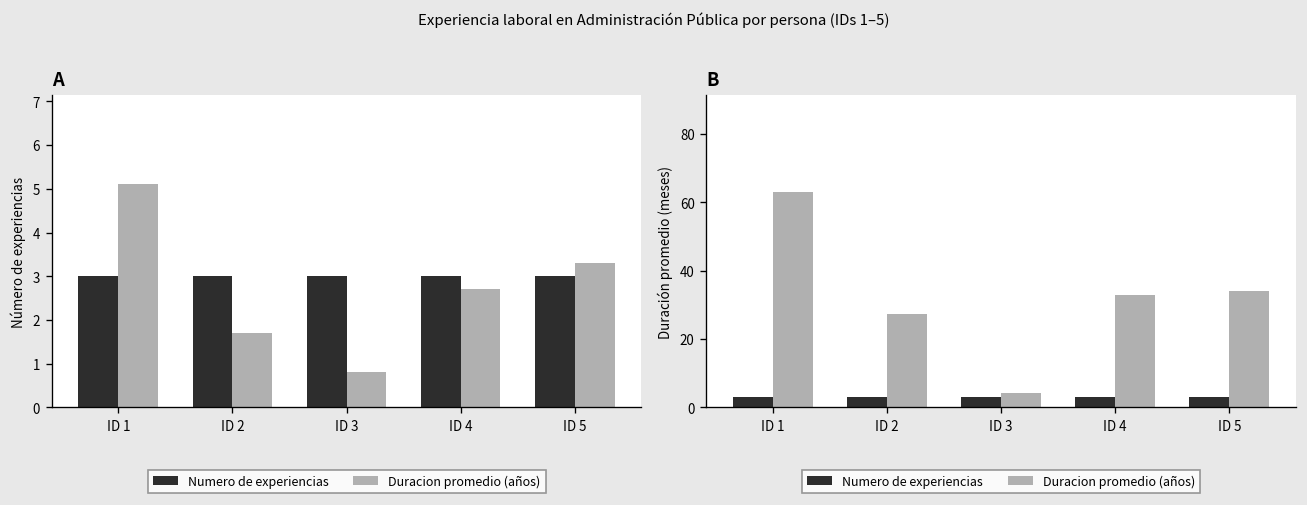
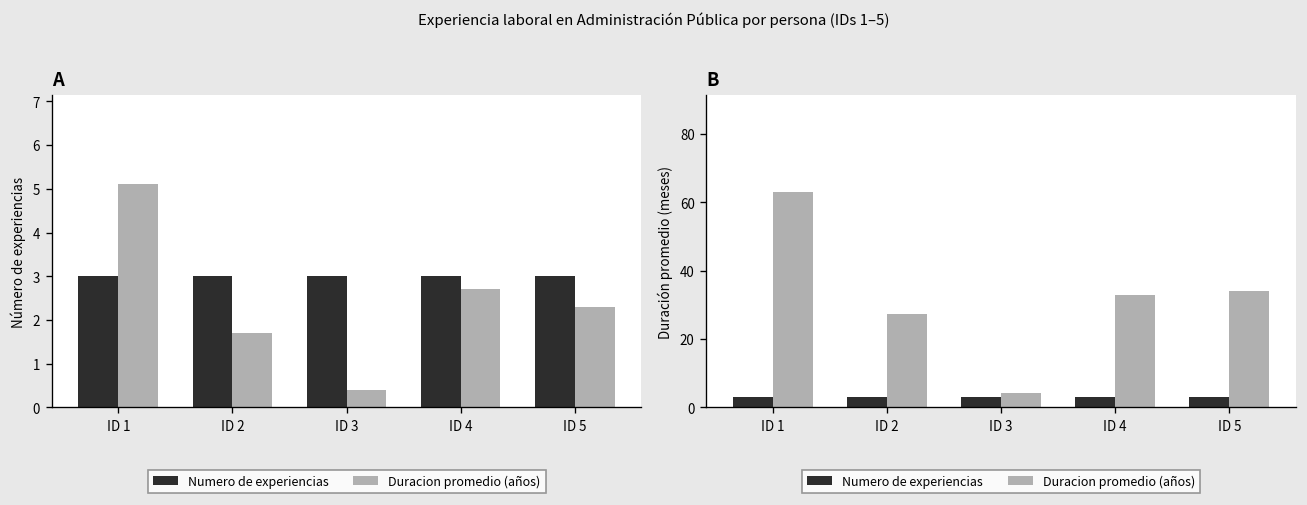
  {
    "A": {
      "Numero de experiencias": {
        "ID 1": 3.0,
        "ID 2": 3.0,
        "ID 3": 3.0,
        "ID 4": 3.0,
        "ID 5": 3.0
      },
      "Duracion promedio (años)": {
        "ID 1": 5.1,
        "ID 2": 1.7,
-       "ID 3": 0.8,
+       "ID 3": 0.4,
        "ID 4": 2.7,
-       "ID 5": 3.3
+       "ID 5": 2.3
      }
    },
    "B": {
      "Numero de experiencias": {
        "ID 1": 3,
        "ID 2": 3,
        "ID 3": 3,
        "ID 4": 3,
        "ID 5": 3
      },
      "Duracion promedio (años)": {
        "ID 1": 63,
        "ID 2": 27,
        "ID 3": 4,
        "ID 4": 33,
        "ID 5": 34
      }
    }
  }
